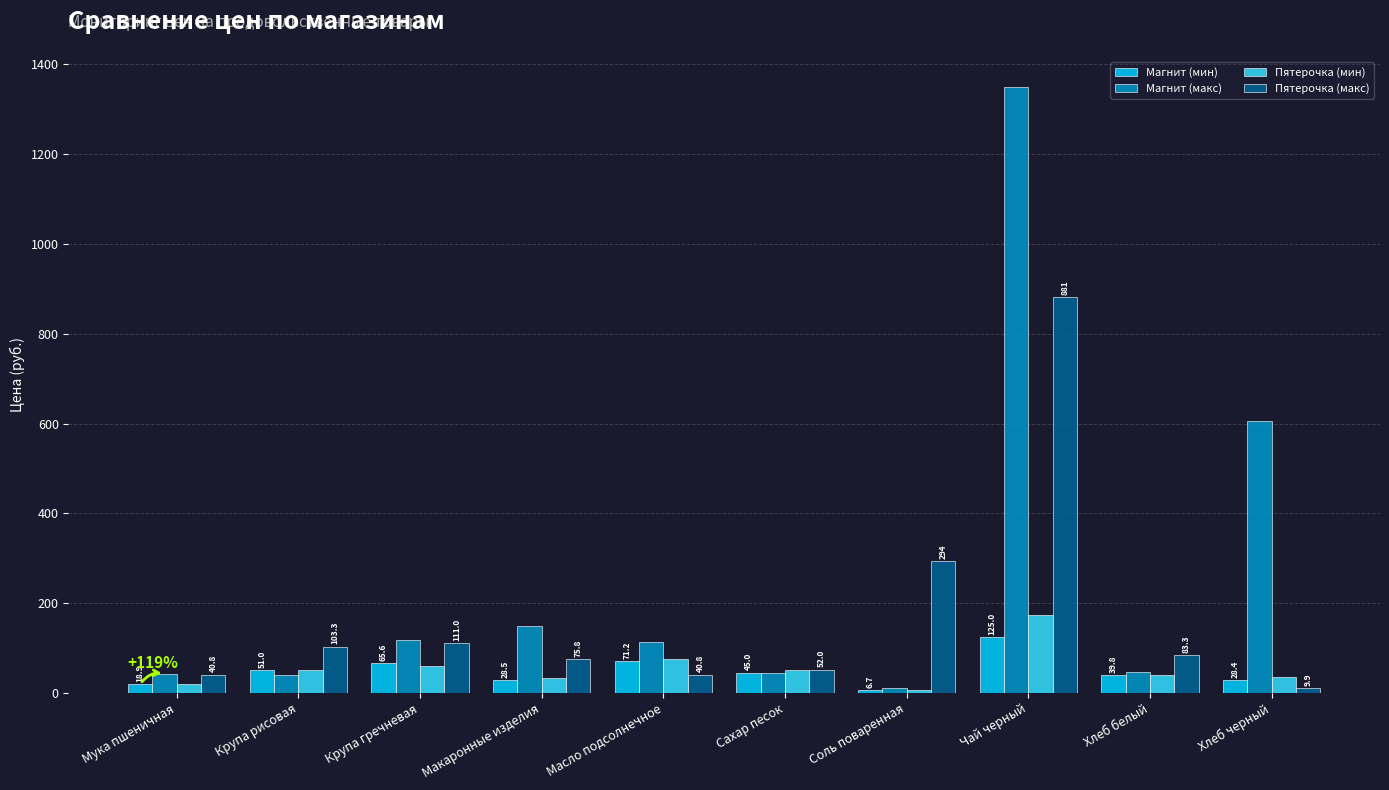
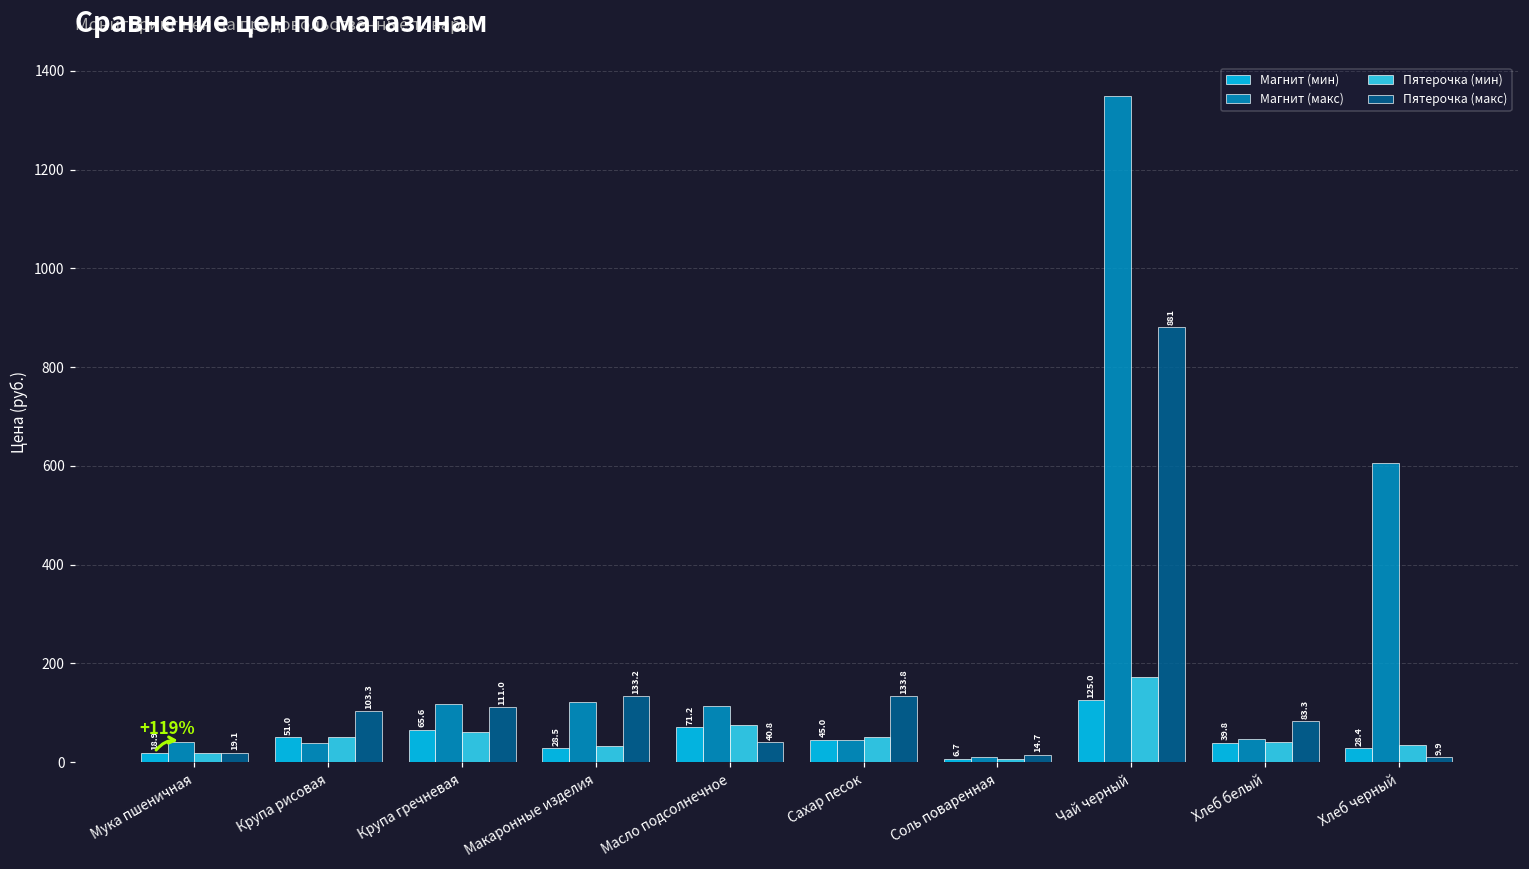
  {
    "Магнит (макс)": {
      "Крупа рисовая": 40,
      "Крупа гречневая": 120,
-     "Макаронные изделия": 150,
+     "Макаронные изделия": 120,
      "Масло подсолнечное": 110,
      "Соль поваренная": 10,
      "Чай черный": 1350,
      "Хлеб белый": 50,
      "Хлеб черный": 610
    },
    "Пятерочка (макс)": {
-     "Мука пшеничная": 40.8,
+     "Мука пшеничная": 19.1,
      "Крупа рисовая": 103.3,
      "Крупа гречневая": 111.0,
-     "Макаронные изделия": 75.8,
+     "Макаронные изделия": 133.2,
      "Масло подсолнечное": 40.8,
-     "Сахар песок": 52.0,
-     "Соль поваренная": 294,
+     "Сахар песок": 133.8,
+     "Соль поваренная": 14.7,
      "Чай черный": 881,
      "Хлеб белый": 83.3,
      "Хлеб черный": 9.9
    }
  }
